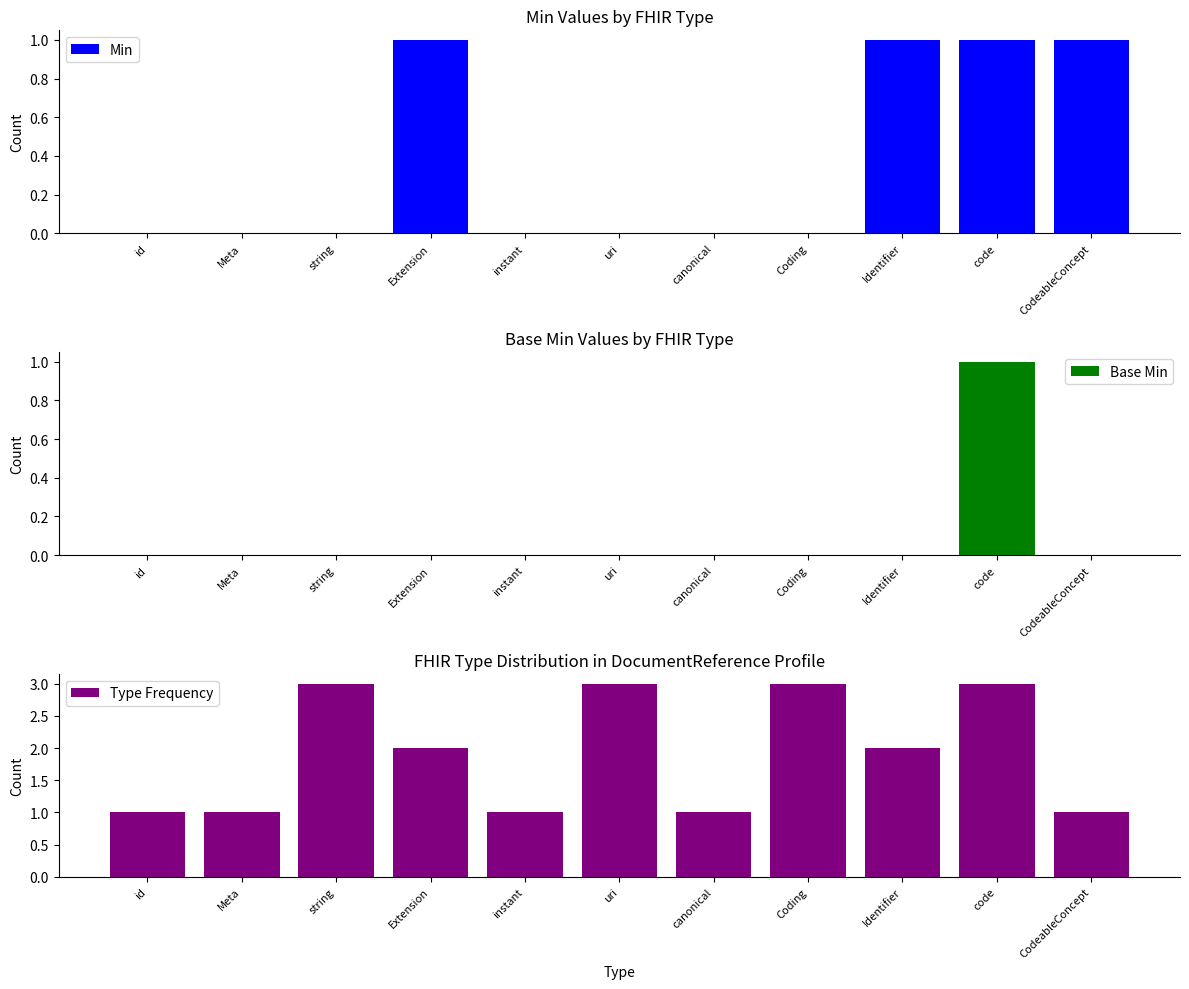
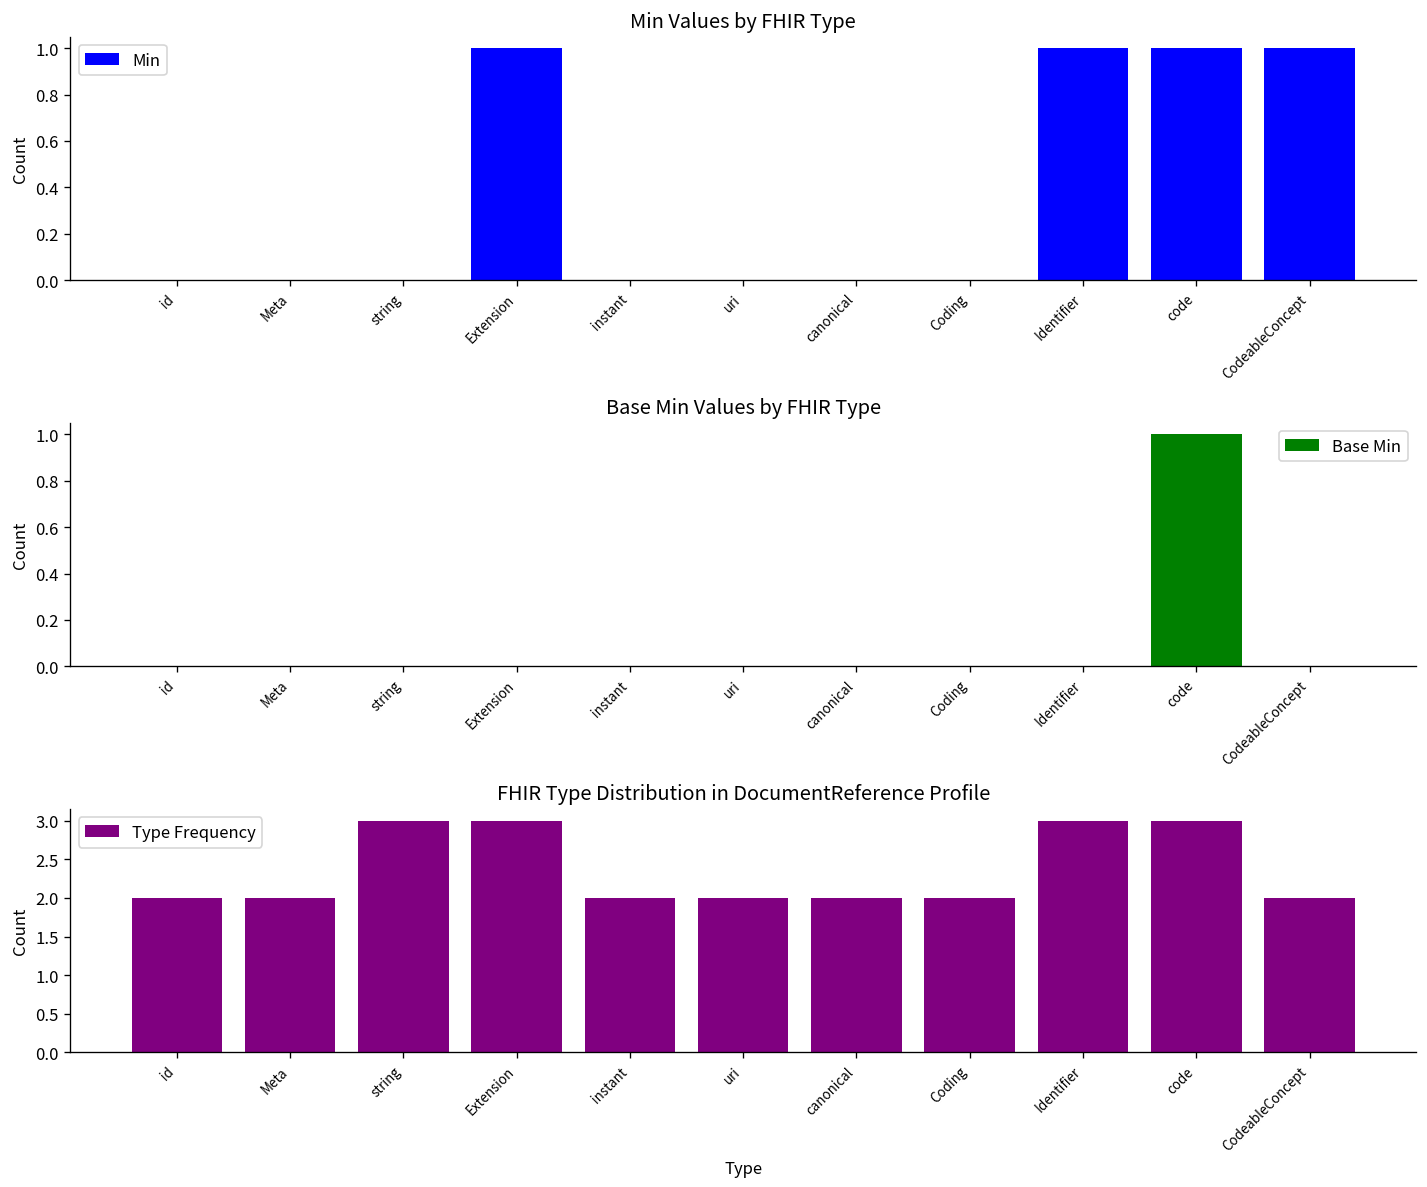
  {
    "Min Values by FHIR Type": {
      "id": 0.00,
      "Meta": 0.00,
      "string": 0.00,
      "Extension": 1.00,
      "instant": 0.00,
      "uri": 0.00,
      "canonical": 0.00,
      "Coding": 0.00,
      "Identifier": 1.00,
      "code": 1.00,
      "CodeableConcept": 1.00
    },
    "Base Min Values by FHIR Type": {
      "id": 0.00,
      "Meta": 0.00,
      "string": 0.00,
      "Extension": 0.00,
      "instant": 0.00,
      "uri": 0.00,
      "canonical": 0.00,
      "Coding": 0.00,
      "Identifier": 0.00,
      "code": 1.00,
      "CodeableConcept": 0.00
    },
    "FHIR Type Distribution in DocumentReference Profile": {
-     "id": 1,
-     "Meta": 1,
+     "id": 2,
+     "Meta": 2,
      "string": 3,
-     "Extension": 2,
-     "instant": 1,
-     "uri": 3,
-     "canonical": 1,
-     "Coding": 3,
-     "Identifier": 2,
+     "Extension": 3,
+     "instant": 2,
+     "uri": 2,
+     "canonical": 2,
+     "Coding": 2,
+     "Identifier": 3,
      "code": 3,
-     "CodeableConcept": 1
+     "CodeableConcept": 2
    }
  }
